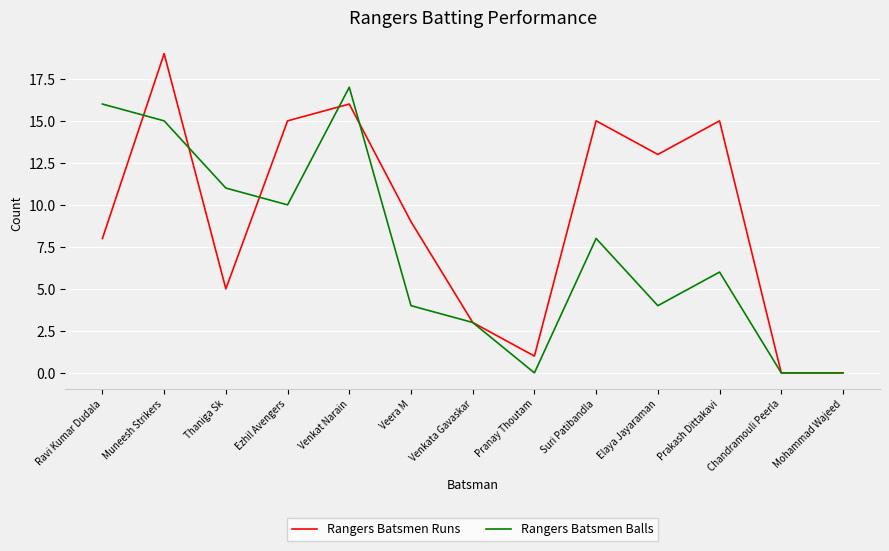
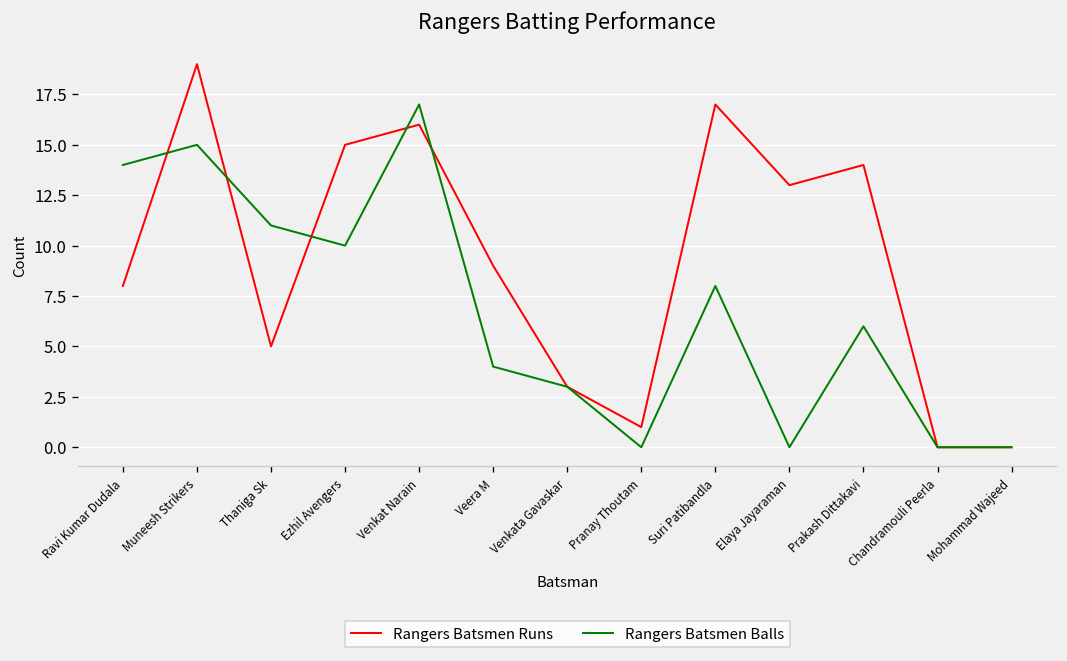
  {
    "Rangers Batsmen Runs": {
      "Ravi Kumar Dudala": 8,
      "Muneesh Strikers": 19,
      "Thaniga Sk": 5,
      "Ezhil Avengers": 15,
      "Venkat Narain": 16,
      "Veera M": 9,
      "Pranay Thoutam": 1,
-     "Suri Patibandla": 15,
+     "Suri Patibandla": 17,
      "Elaya Jayaraman": 13,
-     "Prakash Dittakavi": 15
+     "Prakash Dittakavi": 14
    },
    "Rangers Batsmen Balls": {
-     "Ravi Kumar Dudala": 16,
+     "Ravi Kumar Dudala": 14,
      "Muneesh Strikers": 15,
      "Thaniga Sk": 11,
      "Ezhil Avengers": 10,
      "Venkat Narain": 17,
      "Veera M": 4,
      "Pranay Thoutam": 0,
      "Suri Patibandla": 8,
-     "Elaya Jayaraman": 4,
+     "Elaya Jayaraman": 0,
      "Prakash Dittakavi": 6
    }
  }
